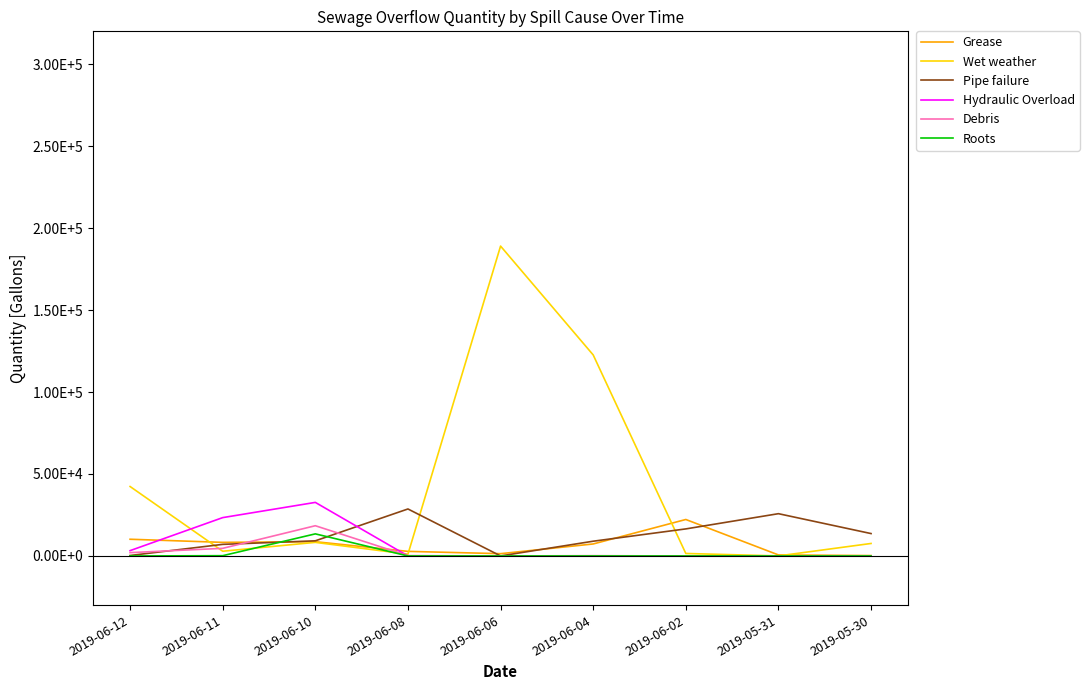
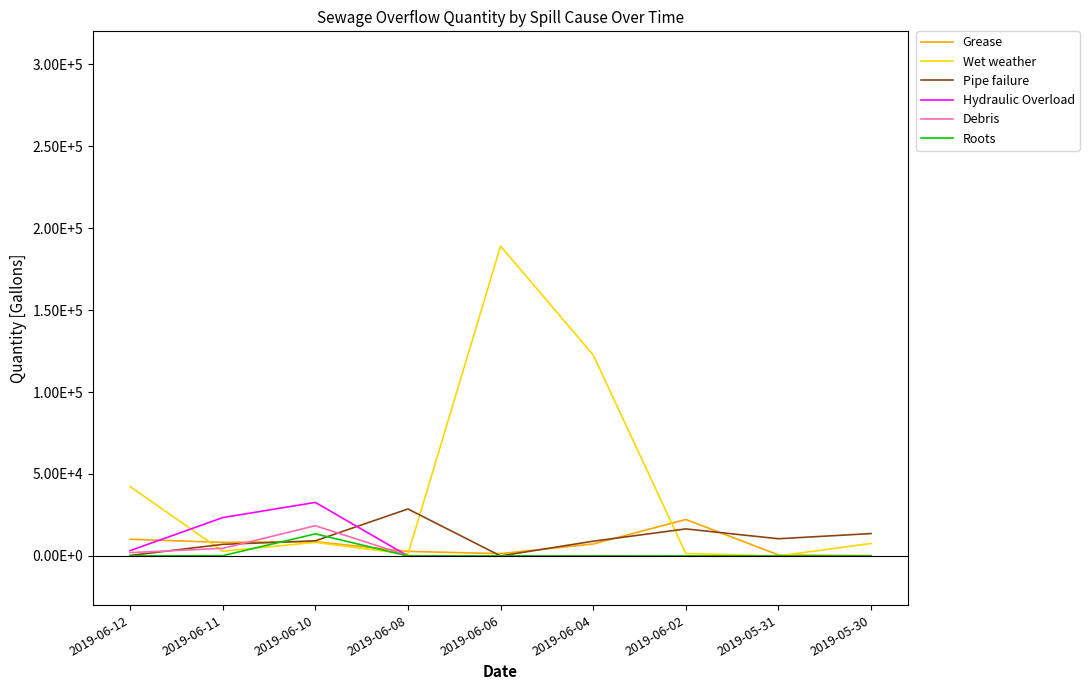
  {
    "Pipe failure": {
      "2019-06-08": 29000,
      "2019-06-04": 9000,
      "2019-06-02": 17000,
-     "2019-05-31": 26000,
+     "2019-05-31": 11000,
      "2019-05-30": 14000
    },
    "Hydraulic Overload": {
      "2019-06-11": 23000,
      "2019-06-10": 33000
    },
    "Debris": {
      "2019-06-11": 5000,
      "2019-06-10": 18000
    },
    "Roots": {
      "2019-06-11": 0,
      "2019-06-10": 13000
    }
  }
